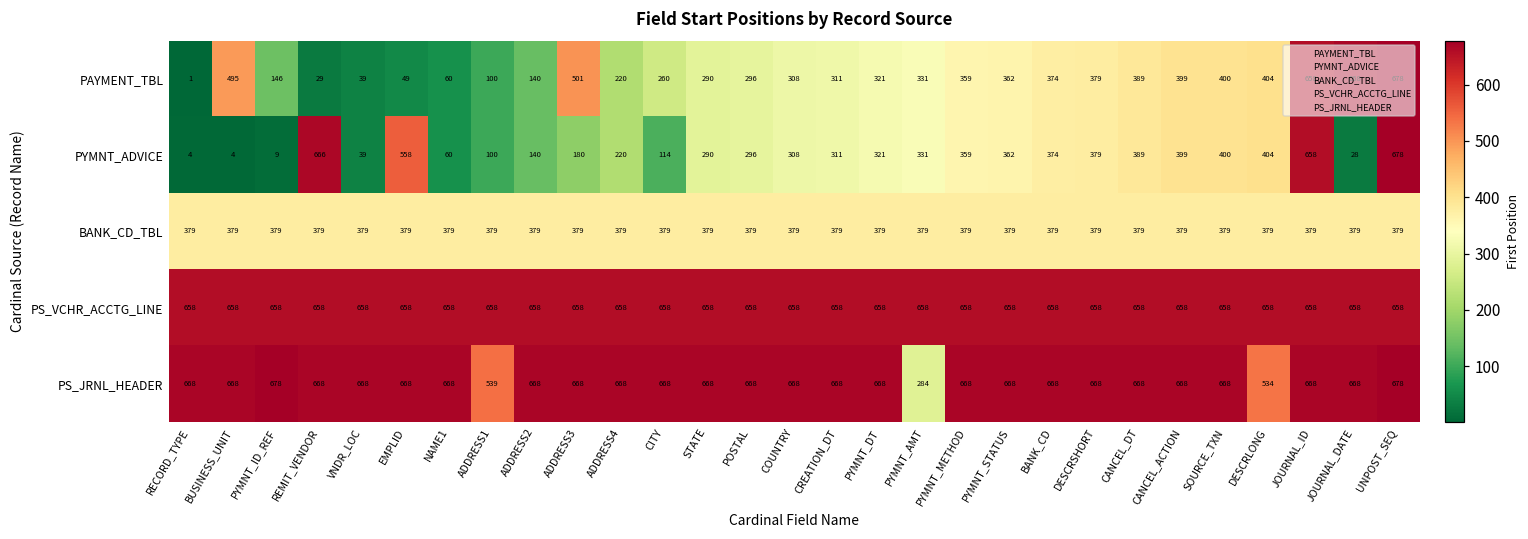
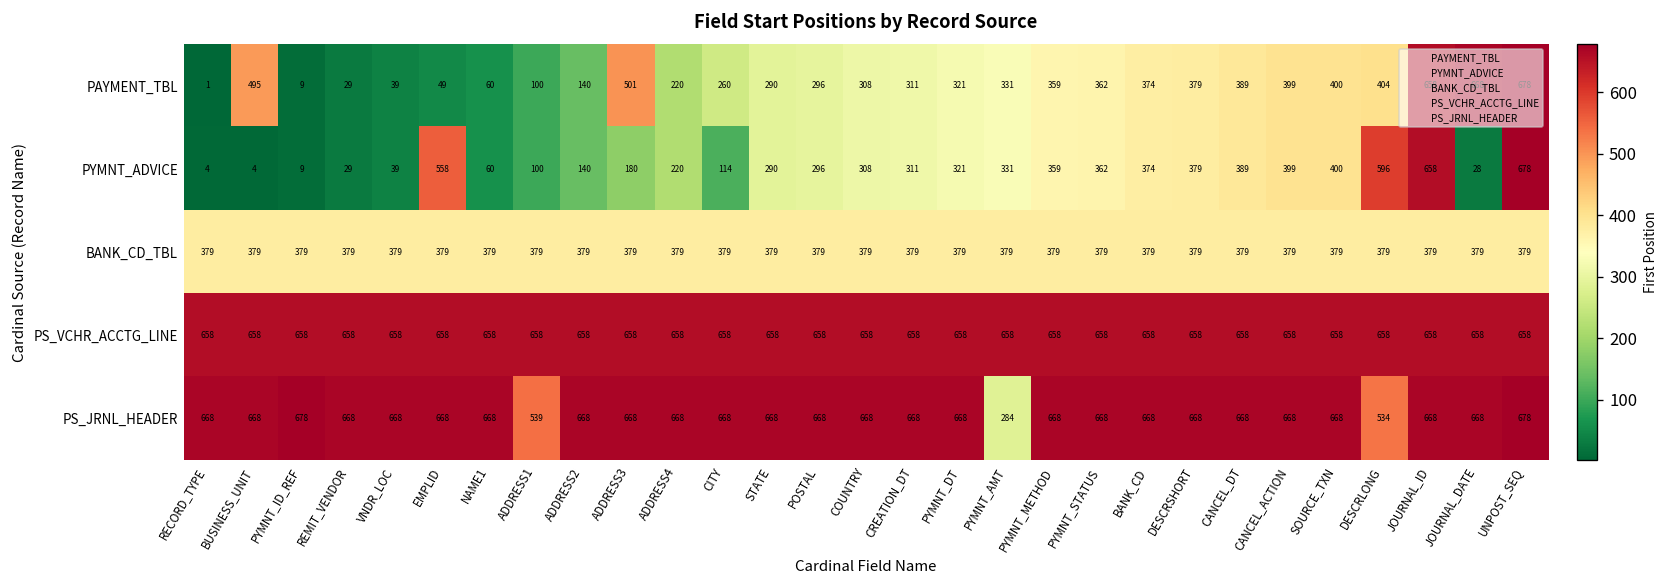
  {
    "PAYMENT_TBL": {
      "RECORD_TYPE": 1,
      "BUSINESS_UNIT": 495,
-     "PYMNT_ID_REF": 146,
+     "PYMNT_ID_REF": 9,
      "REMIT_VENDOR": 29,
      "VNDR_LOC": 39,
      "EMPLID": 49,
      "NAME1": 60,
      "ADDRESS1": 100,
      "ADDRESS2": 140,
      "ADDRESS3": 501,
      "ADDRESS4": 220,
      "CITY": 260,
      "STATE": 290,
      "POSTAL": 296,
      "COUNTRY": 308,
      "CREATION_DT": 311,
      "PYMNT_DT": 321,
      "PYMNT_AMT": 331,
      "PYMNT_METHOD": 359,
      "PYMNT_STATUS": 362,
      "BANK_CD": 374,
      "DESCRSHORT": 379,
      "CANCEL_DT": 389,
      "CANCEL_ACTION": 399,
      "SOURCE_TXN": 400,
      "DESCRLONG": 404
    },
    "PYMNT_ADVICE": {
      "RECORD_TYPE": 4,
      "BUSINESS_UNIT": 4,
      "PYMNT_ID_REF": 9,
-     "REMIT_VENDOR": 666,
+     "REMIT_VENDOR": 29,
      "VNDR_LOC": 39,
      "EMPLID": 558,
      "NAME1": 60,
      "ADDRESS1": 100,
      "ADDRESS2": 140,
      "ADDRESS3": 180,
      "ADDRESS4": 220,
      "CITY": 114,
      "STATE": 290,
      "POSTAL": 296,
      "COUNTRY": 308,
      "CREATION_DT": 311,
      "PYMNT_DT": 321,
      "PYMNT_AMT": 331,
      "PYMNT_METHOD": 359,
      "PYMNT_STATUS": 362,
      "BANK_CD": 374,
      "DESCRSHORT": 379,
      "CANCEL_DT": 389,
      "CANCEL_ACTION": 399,
      "SOURCE_TXN": 400,
-     "DESCRLONG": 404,
+     "DESCRLONG": 596,
      "JOURNAL_ID": 658,
      "JOURNAL_DATE": 28,
      "UNPOST_SEQ": 678
    },
    "BANK_CD_TBL": {
      "RECORD_TYPE": 379,
      "BUSINESS_UNIT": 379,
      "PYMNT_ID_REF": 379,
      "REMIT_VENDOR": 379,
      "VNDR_LOC": 379,
      "EMPLID": 379,
      "NAME1": 379,
      "ADDRESS1": 379,
      "ADDRESS2": 379,
      "ADDRESS3": 379,
      "ADDRESS4": 379,
      "CITY": 379,
      "STATE": 379,
      "POSTAL": 379,
      "COUNTRY": 379,
      "CREATION_DT": 379,
      "PYMNT_DT": 379,
      "PYMNT_AMT": 379,
      "PYMNT_METHOD": 379,
      "PYMNT_STATUS": 379,
      "BANK_CD": 379,
      "DESCRSHORT": 379,
      "CANCEL_DT": 379,
      "CANCEL_ACTION": 379,
      "SOURCE_TXN": 379,
      "DESCRLONG": 379,
      "JOURNAL_ID": 379,
      "JOURNAL_DATE": 379,
      "UNPOST_SEQ": 379
    },
    "PS_VCHR_ACCTG_LINE": {
      "RECORD_TYPE": 658,
      "BUSINESS_UNIT": 658,
      "PYMNT_ID_REF": 658,
      "REMIT_VENDOR": 658,
      "VNDR_LOC": 658,
      "EMPLID": 658,
      "NAME1": 658,
      "ADDRESS1": 658,
      "ADDRESS2": 658,
      "ADDRESS3": 658,
      "ADDRESS4": 658,
      "CITY": 658,
      "STATE": 658,
      "POSTAL": 658,
      "COUNTRY": 658,
      "CREATION_DT": 658,
      "PYMNT_DT": 658,
      "PYMNT_AMT": 658,
      "PYMNT_METHOD": 658,
      "PYMNT_STATUS": 658,
      "BANK_CD": 658,
      "DESCRSHORT": 658,
      "CANCEL_DT": 658,
      "CANCEL_ACTION": 658,
      "SOURCE_TXN": 658,
      "DESCRLONG": 658,
      "JOURNAL_ID": 658,
      "JOURNAL_DATE": 658,
      "UNPOST_SEQ": 658
    },
    "PS_JRNL_HEADER": {
      "RECORD_TYPE": 668,
      "BUSINESS_UNIT": 668,
      "PYMNT_ID_REF": 678,
      "REMIT_VENDOR": 668,
      "VNDR_LOC": 668,
      "EMPLID": 668,
      "NAME1": 668,
      "ADDRESS1": 539,
      "ADDRESS2": 668,
      "ADDRESS3": 668,
      "ADDRESS4": 668,
      "CITY": 668,
      "STATE": 668,
      "POSTAL": 668,
      "COUNTRY": 668,
      "CREATION_DT": 668,
      "PYMNT_DT": 668,
      "PYMNT_AMT": 284,
      "PYMNT_METHOD": 668,
      "PYMNT_STATUS": 668,
      "BANK_CD": 668,
      "DESCRSHORT": 668,
      "CANCEL_DT": 668,
      "CANCEL_ACTION": 668,
      "SOURCE_TXN": 668,
      "DESCRLONG": 534,
      "JOURNAL_ID": 668,
      "JOURNAL_DATE": 668,
      "UNPOST_SEQ": 678
    }
  }
